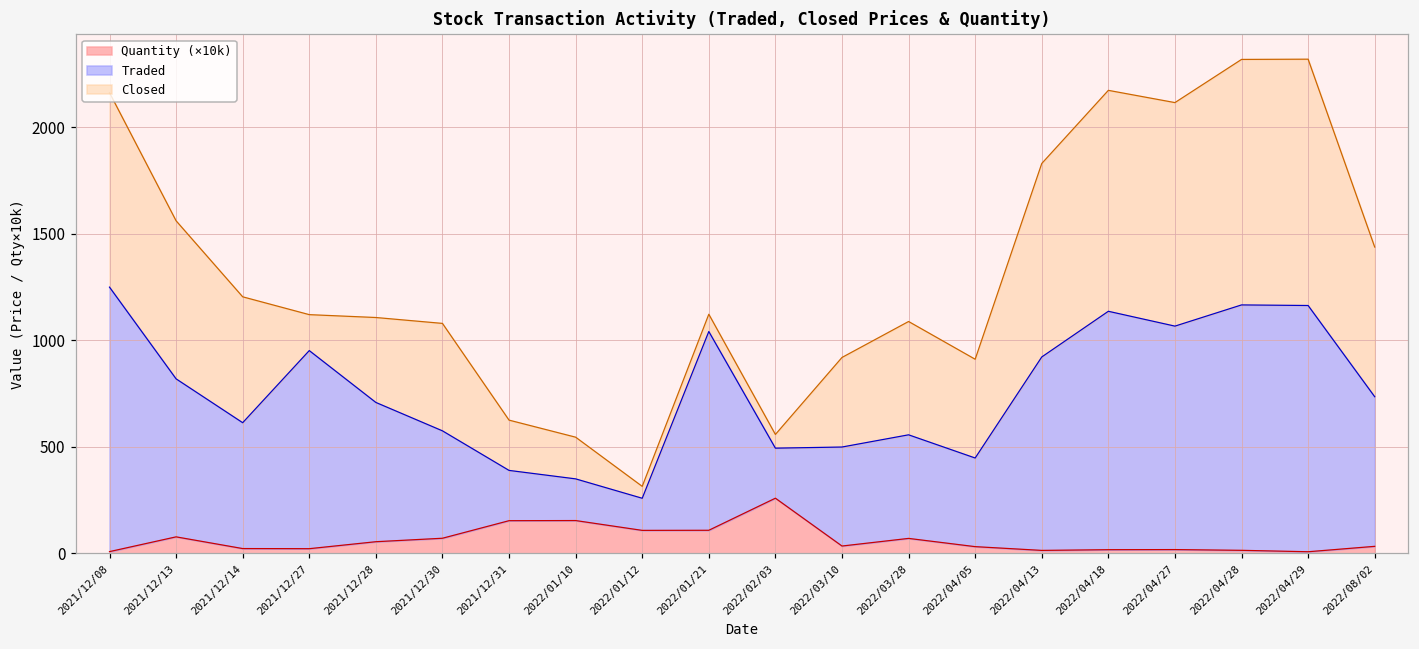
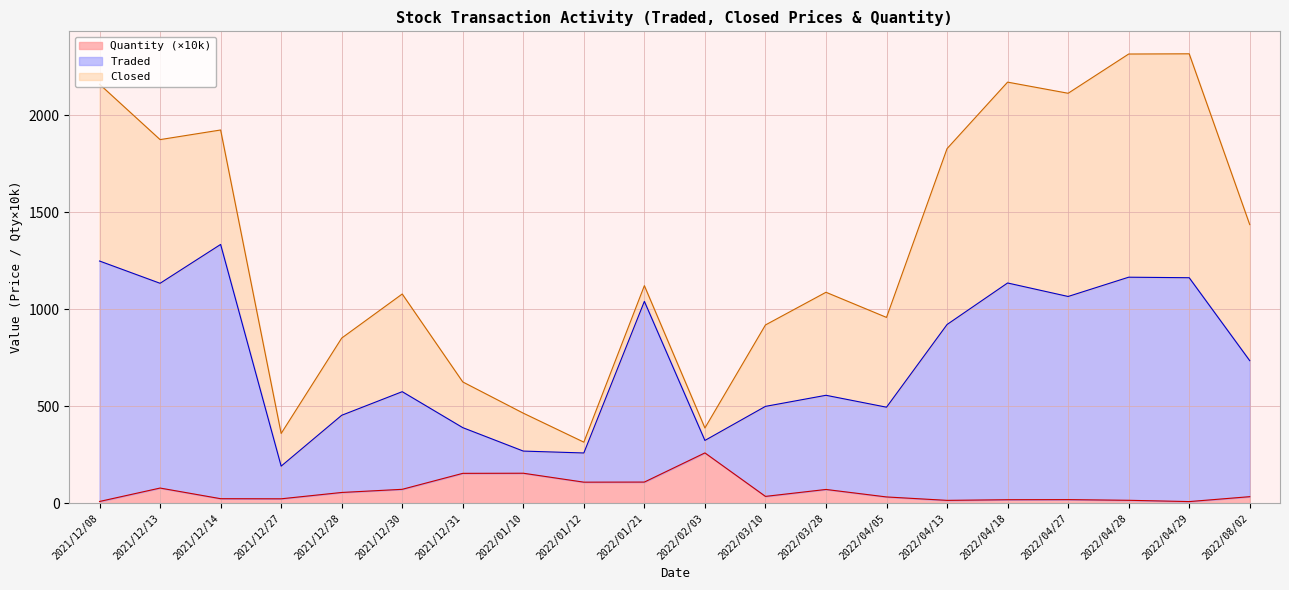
  {
    "Traded": {
      "2021/12/08": 1240,
-     "2021/12/13": 740,
-     "2021/12/14": 590,
-     "2021/12/27": 930,
-     "2021/12/28": 650,
+     "2021/12/13": 1060,
+     "2021/12/14": 1310,
+     "2021/12/27": 170,
+     "2021/12/28": 400,
      "2021/12/30": 500,
      "2021/12/31": 240,
-     "2022/01/10": 200,
+     "2022/01/10": 110,
      "2022/01/12": 150,
      "2022/01/21": 930,
-     "2022/02/03": 230,
+     "2022/02/03": 60,
      "2022/03/10": 460,
      "2022/03/28": 490,
-     "2022/04/05": 420,
+     "2022/04/05": 460,
      "2022/04/13": 910,
      "2022/04/18": 1120,
      "2022/04/27": 1050,
      "2022/04/28": 1150,
      "2022/04/29": 1150,
      "2022/08/02": 700
    }
  }
